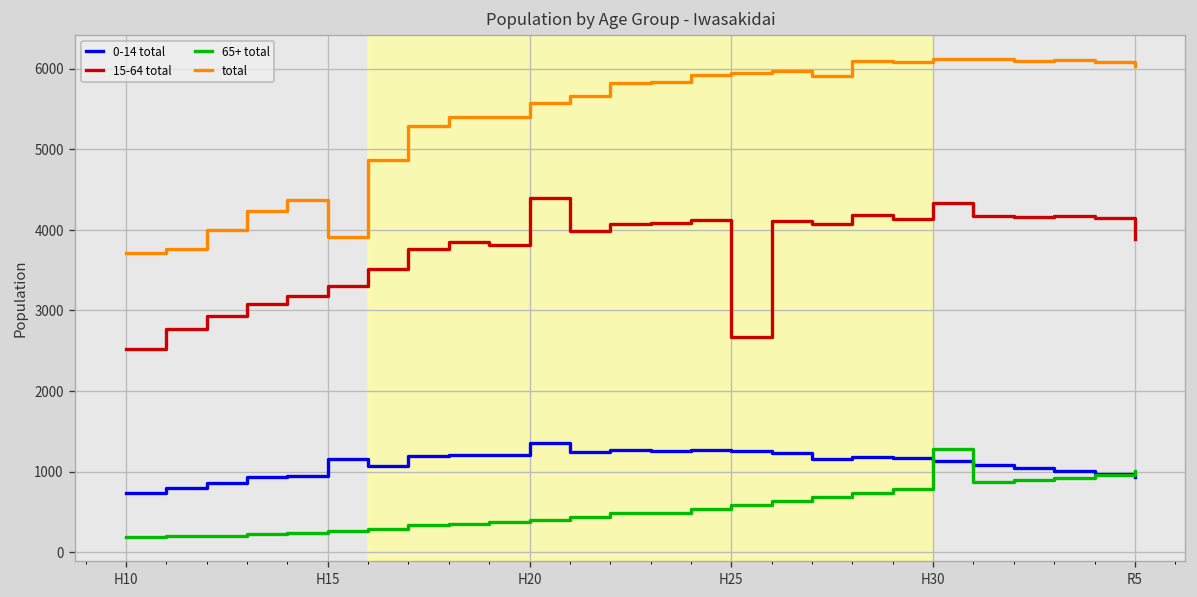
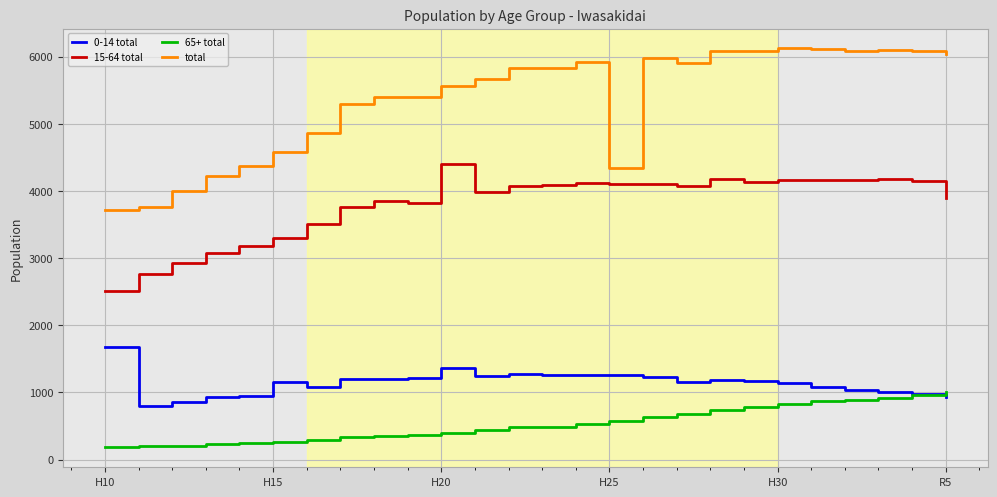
  {
    "0-14 total": {
-     "H10": 700,
+     "H10": 1700,
      "H15": 1200,
      "H20": 1400,
      "H25": 1300,
      "H30": 1100,
      "R5": 900
    },
    "15-64 total": {
      "H10": 2500,
      "H15": 3300,
      "H20": 4400,
-     "H25": 2700,
-     "H30": 4300,
+     "H25": 4100,
+     "H30": 4200,
      "R5": 3900
    },
    "65+ total": {
      "H10": 200,
      "H15": 300,
      "H20": 400,
      "H25": 600,
-     "H30": 1300,
+     "H30": 800,
      "R5": 1000
    },
    "total": {
      "H10": 3700,
-     "H15": 3900,
+     "H15": 4600,
      "H20": 5600,
-     "H25": 5900,
+     "H25": 4300,
      "H30": 6100,
      "R5": 6000
    }
  }
